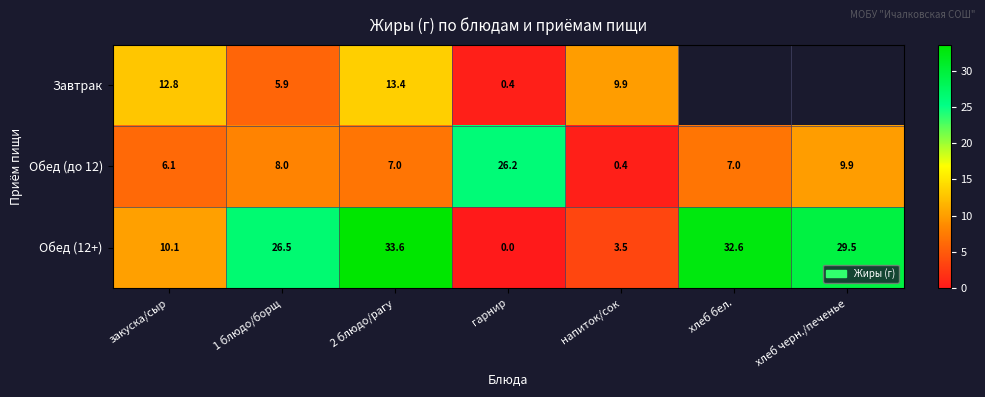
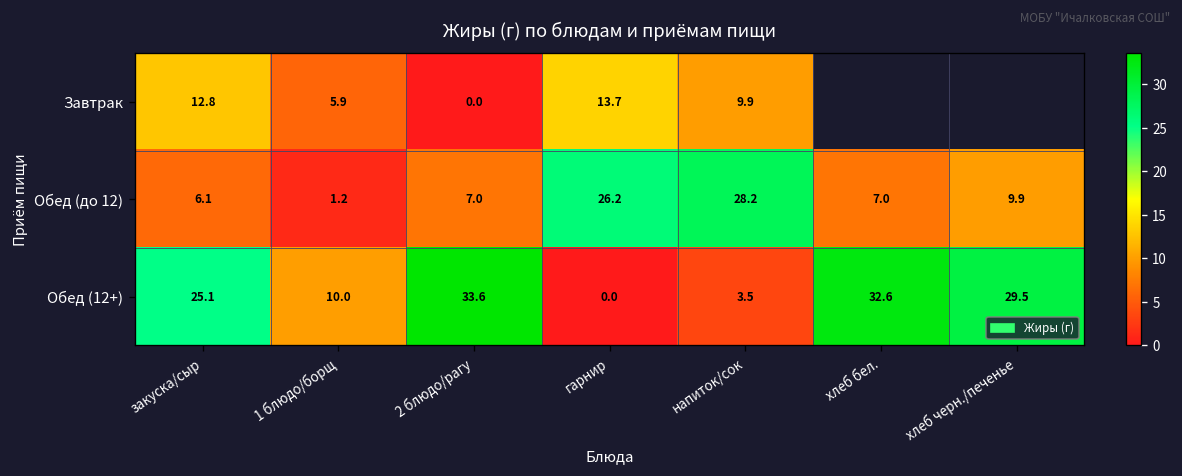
  {
    "Завтрак": {
      "закуска/сыр": 12.8,
      "1 блюдо/борщ": 5.9,
-     "2 блюдо/рагу": 13.4,
-     "гарнир": 0.4,
+     "2 блюдо/рагу": 0.0,
+     "гарнир": 13.7,
      "напиток/сок": 9.9
    },
    "Обед (до 12)": {
      "закуска/сыр": 6.1,
-     "1 блюдо/борщ": 8.0,
+     "1 блюдо/борщ": 1.2,
      "2 блюдо/рагу": 7.0,
      "гарнир": 26.2,
-     "напиток/сок": 0.4,
+     "напиток/сок": 28.2,
      "хлеб бел.": 7.0,
      "хлеб черн./печенье": 9.9
    },
    "Обед (12+)": {
-     "закуска/сыр": 10.1,
-     "1 блюдо/борщ": 26.5,
+     "закуска/сыр": 25.1,
+     "1 блюдо/борщ": 10.0,
      "2 блюдо/рагу": 33.6,
      "гарнир": 0.0,
      "напиток/сок": 3.5,
      "хлеб бел.": 32.6,
      "хлеб черн./печенье": 29.5
    }
  }
